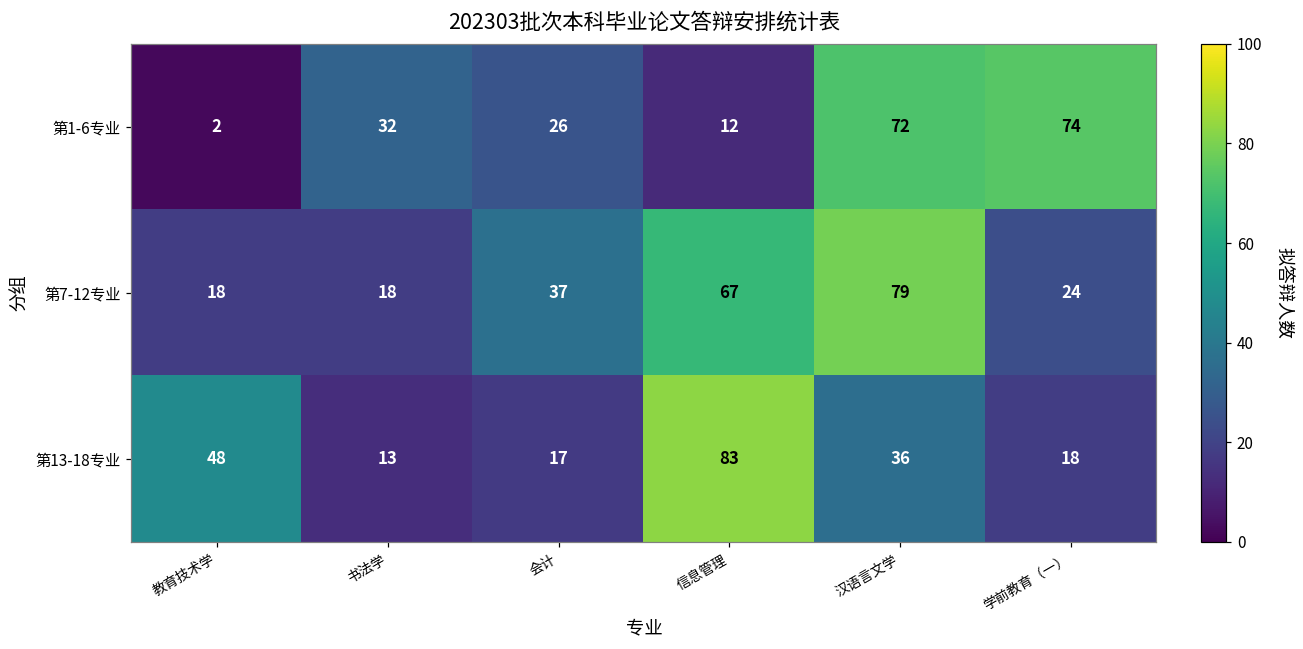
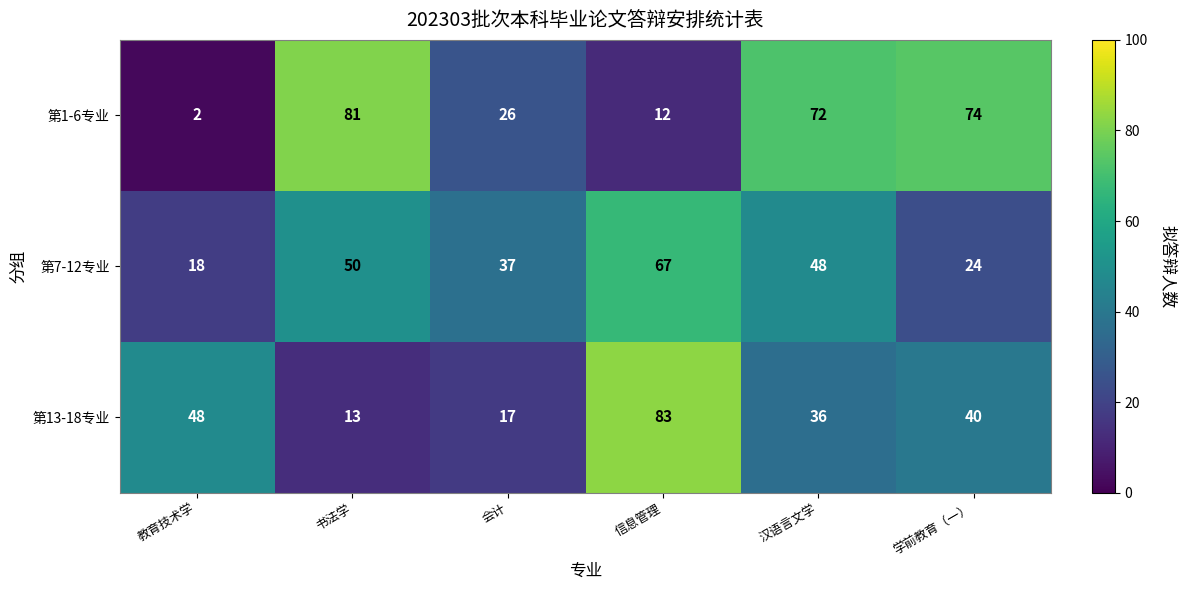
  {
    "第1-6专业": {
      "教育技术学": 2,
-     "书法学": 32,
+     "书法学": 81,
      "会计": 26,
      "信息管理": 12,
      "汉语言文学": 72,
      "学前教育（一）": 74
    },
    "第7-12专业": {
      "教育技术学": 18,
-     "书法学": 18,
+     "书法学": 50,
      "会计": 37,
      "信息管理": 67,
-     "汉语言文学": 79,
+     "汉语言文学": 48,
      "学前教育（一）": 24
    },
    "第13-18专业": {
      "教育技术学": 48,
      "书法学": 13,
      "会计": 17,
      "信息管理": 83,
      "汉语言文学": 36,
-     "学前教育（一）": 18
+     "学前教育（一）": 40
    }
  }
